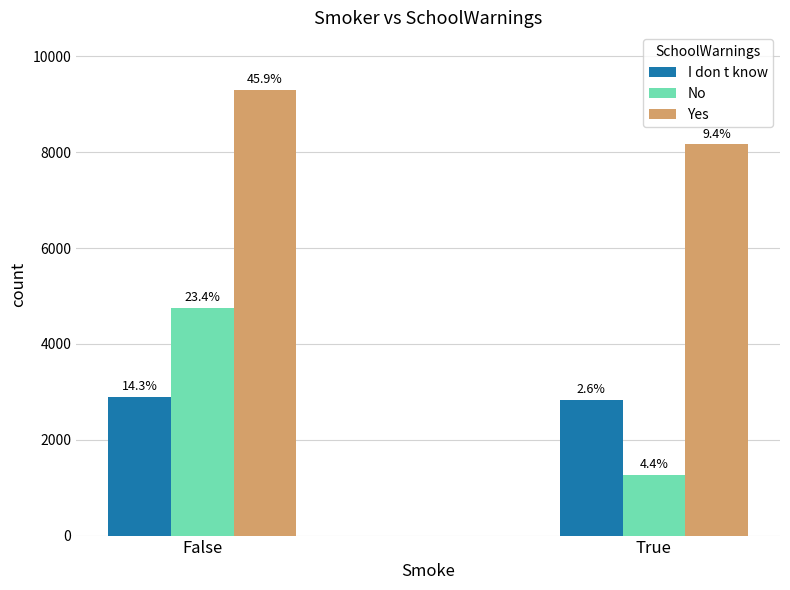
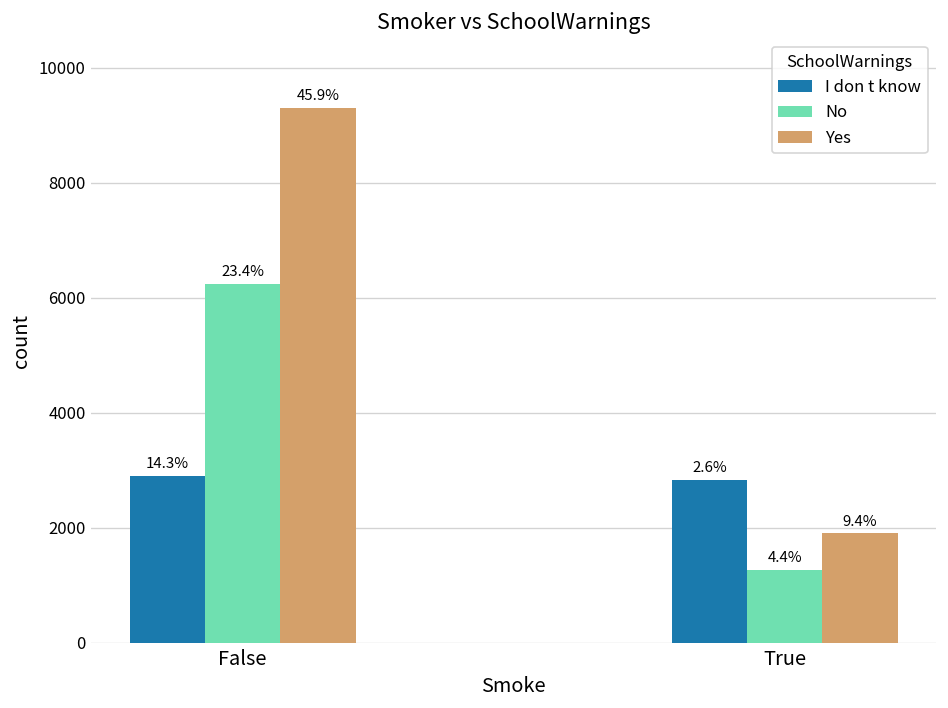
  {
    "No": {
-     "False": 4800
+     "False": 6200
    },
    "Yes": {
-     "True": 8200
+     "True": 1900
    }
  }
